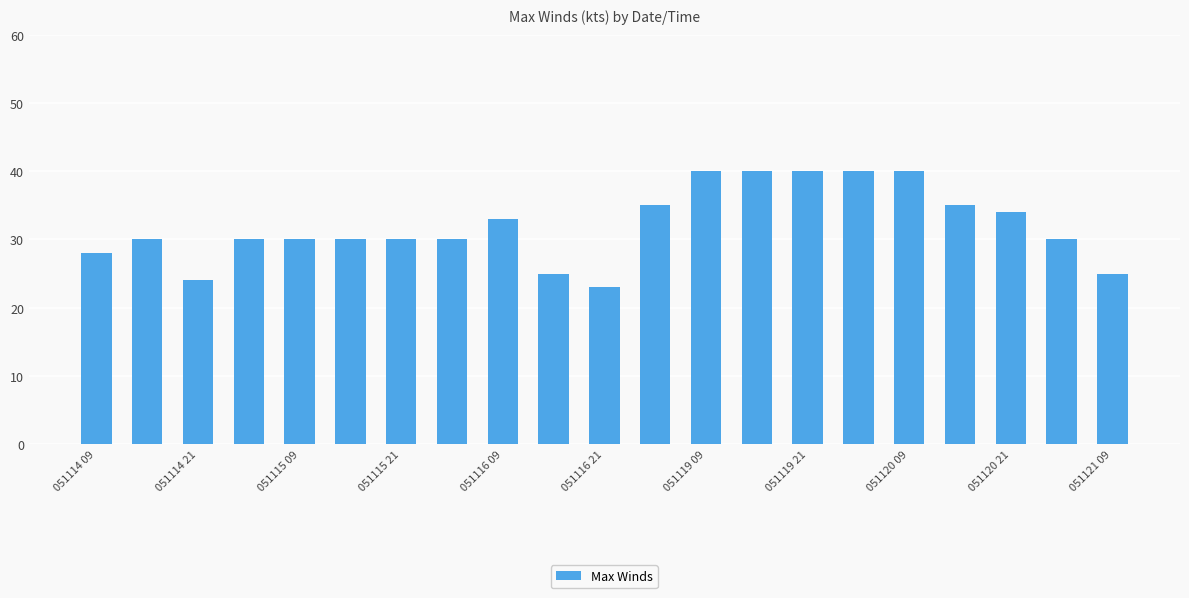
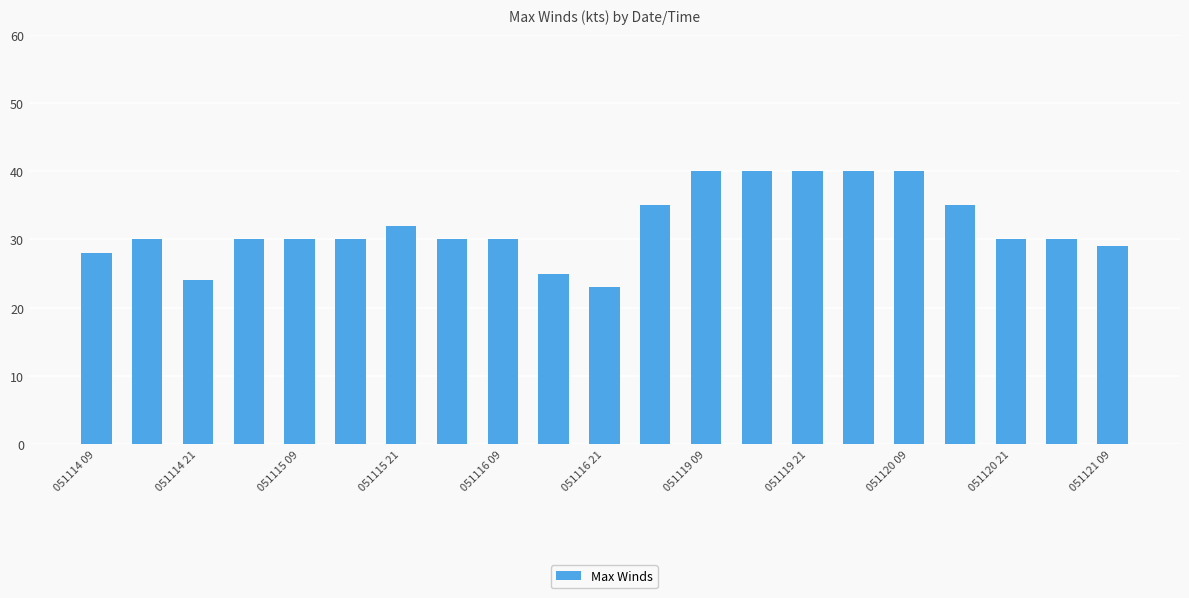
  {
    "051114 09": 28,
    "051114 21": 24,
    "051115 09": 30,
-   "051115 21": 30,
-   "051116 09": 33,
+   "051115 21": 32,
+   "051116 09": 30,
    "051116 21": 23,
    "051119 09": 40,
    "051119 21": 40,
    "051120 09": 40,
-   "051120 21": 34,
-   "051121 09": 25
+   "051120 21": 30,
+   "051121 09": 29
  }
